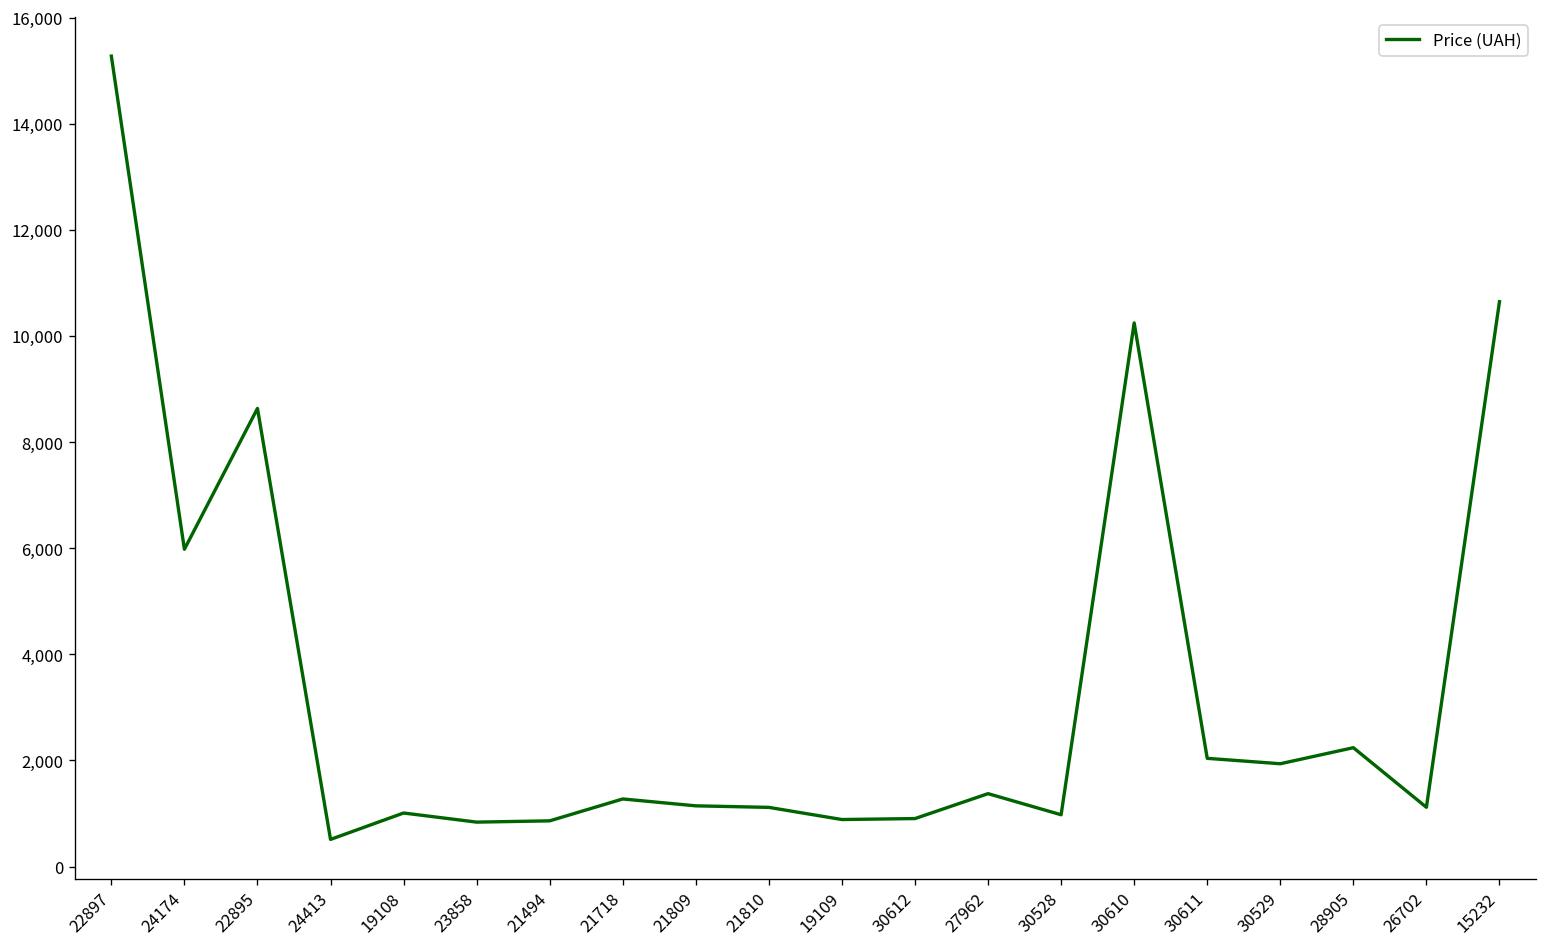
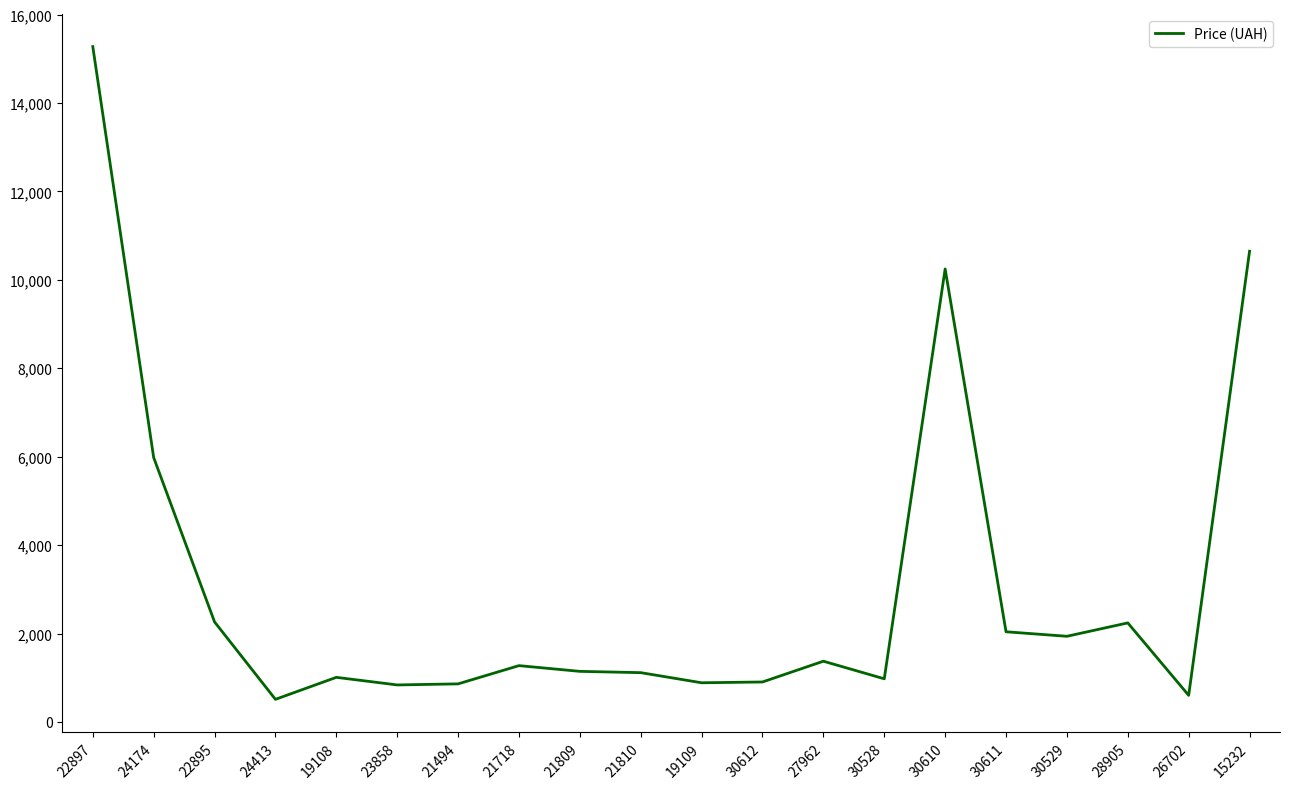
  {
    "22897": "15,300",
    "24174": "6,000",
-   "22895": "8,600",
+   "22895": "2,300",
    "24413": "500",
    "19108": "1,000",
    "23858": "800",
    "21494": "900",
    "21718": "1,300",
    "21809": "1,100",
    "21810": "1,100",
    "19109": "900",
    "30612": "900",
    "27962": "1,400",
    "30528": "1,000",
    "30610": "10,200",
    "30611": "2,000",
    "30529": "1,900",
    "28905": "2,200",
-   "26702": "1,100",
+   "26702": "600",
    "15232": "10,600"
  }
